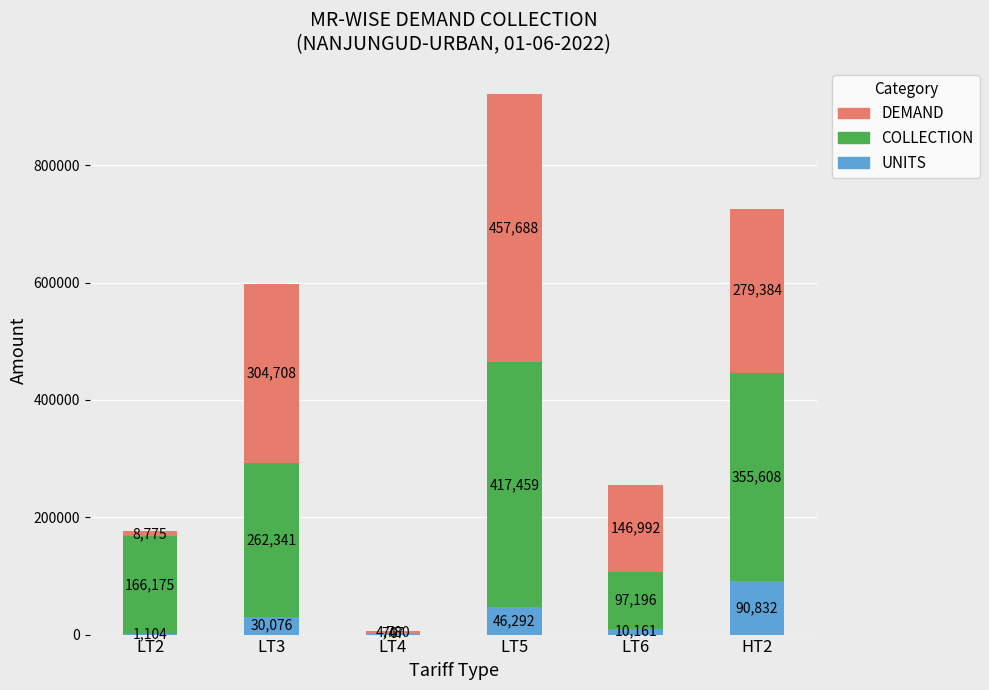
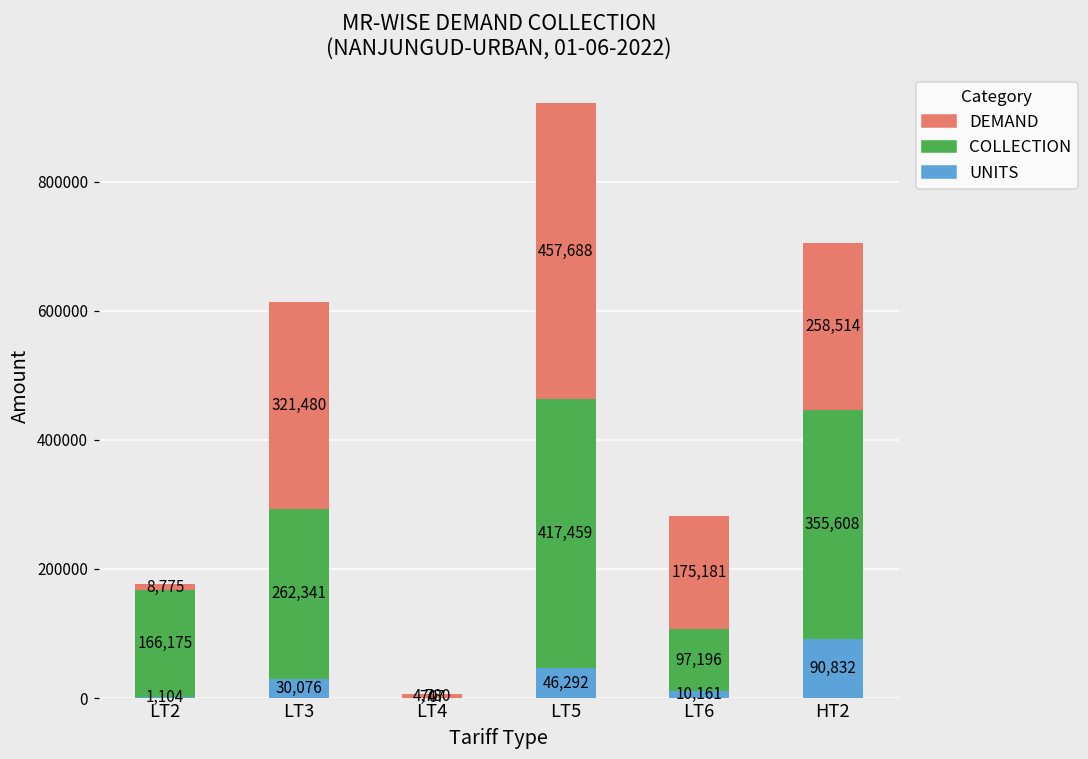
  {
    "UNITS": {
      "LT2": "1,104",
      "LT3": "30,076",
      "LT5": "46,292",
      "LT6": "10,161",
      "HT2": "90,832"
    },
    "COLLECTION": {
      "LT2": "166,175",
      "LT3": "262,341",
      "LT5": "417,459",
      "LT6": "97,196",
      "HT2": "355,608"
    },
    "DEMAND": {
      "LT2": "8,775",
-     "LT3": "304,708",
+     "LT3": "321,480",
      "LT5": "457,688",
-     "LT6": "146,992",
-     "HT2": "279,384"
+     "LT6": "175,181",
+     "HT2": "258,514"
    }
  }
